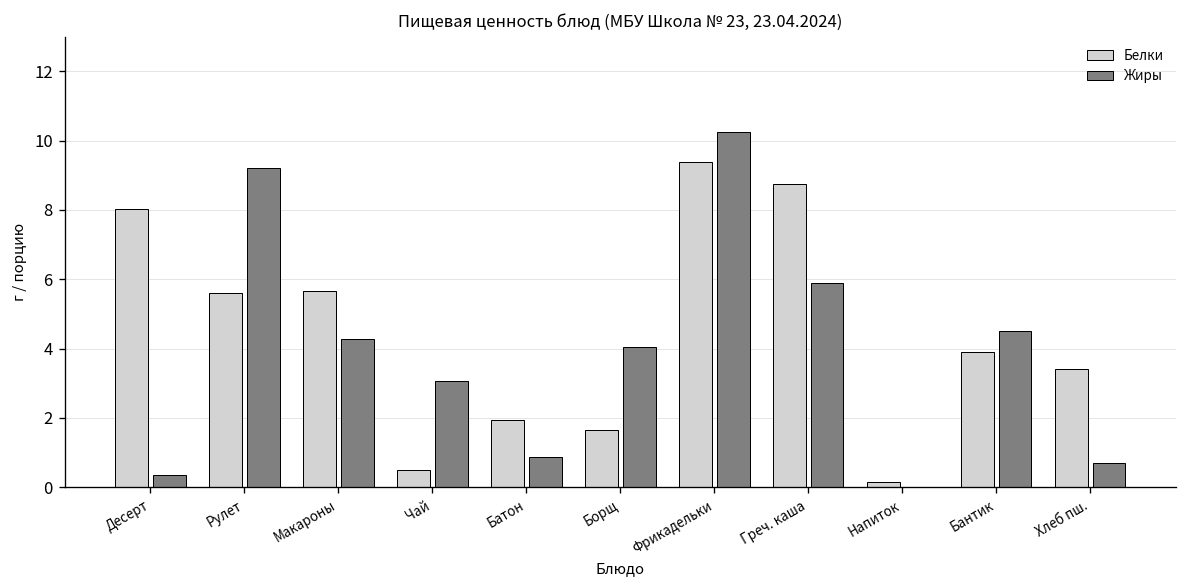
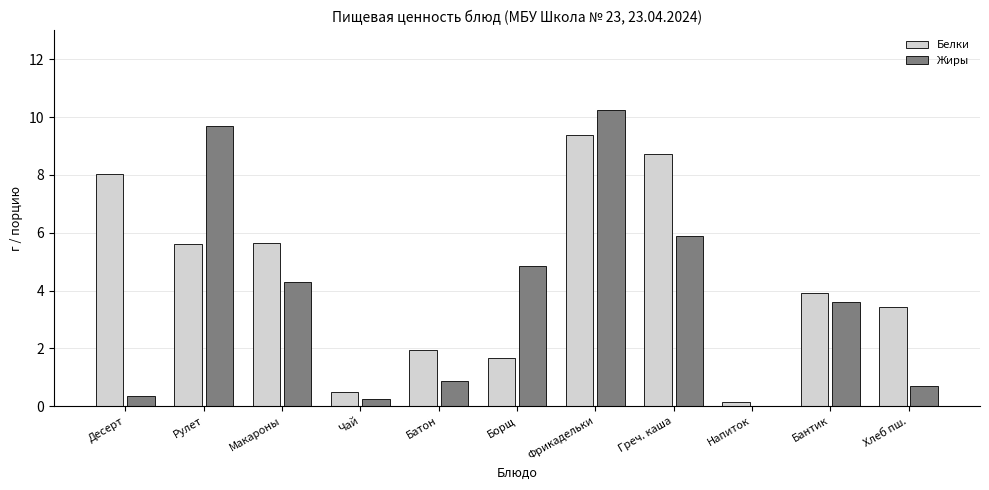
  {
    "Белки": {
      "Десерт": 8.0,
      "Рулет": 5.6,
      "Макароны": 5.7,
      "Чай": 0.5,
      "Батон": 1.9,
      "Борщ": 1.7,
      "Фрикадельки": 9.4,
      "Греч. каша": 8.7,
      "Напиток": 0.1,
      "Бантик": 3.9,
      "Хлеб пш.": 3.4
    },
    "Жиры": {
      "Десерт": 0.4,
-     "Рулет": 9.2,
+     "Рулет": 9.7,
      "Макароны": 4.3,
-     "Чай": 3.1,
+     "Чай": 0.3,
      "Батон": 0.9,
-     "Борщ": 4.1,
+     "Борщ": 4.9,
      "Фрикадельки": 10.2,
      "Греч. каша": 5.9,
-     "Бантик": 4.5,
+     "Бантик": 3.6,
      "Хлеб пш.": 0.7
    }
  }
